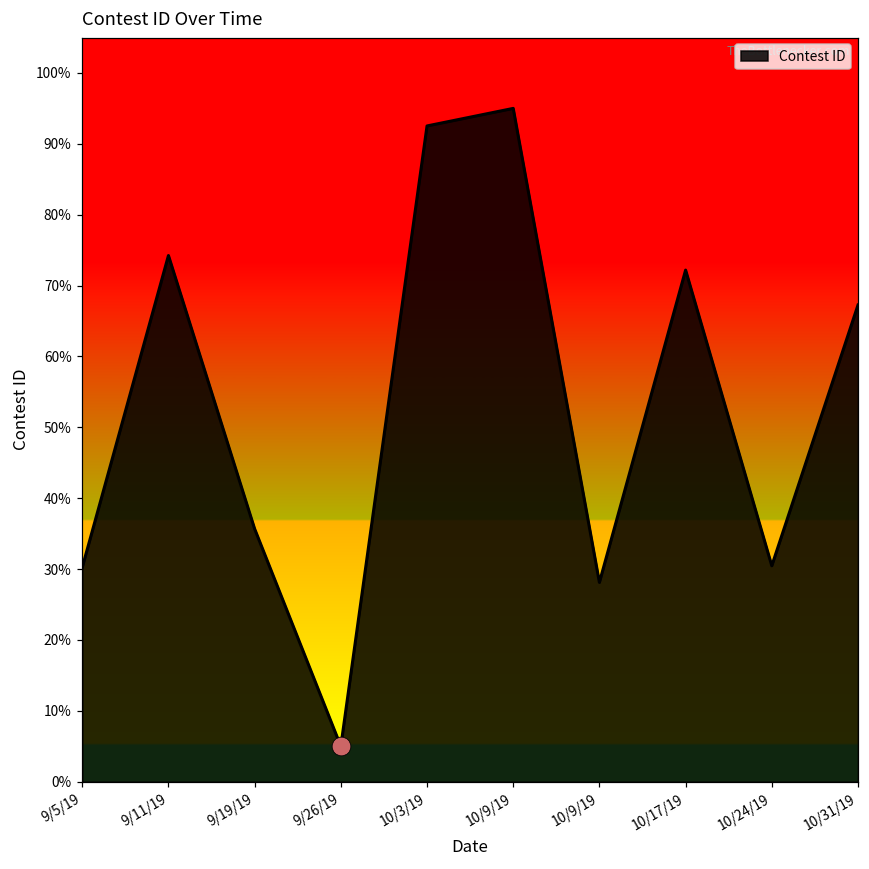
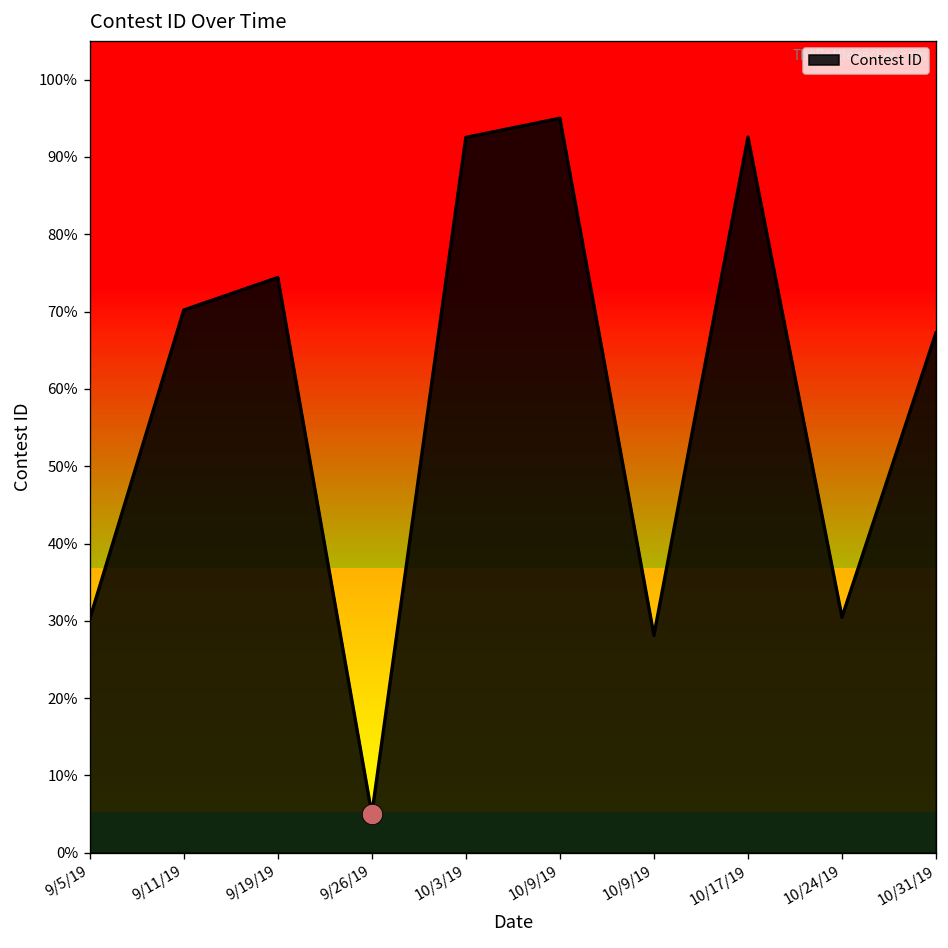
  {
    "Contest ID": {
      "9/5/19": "30%",
-     "9/11/19": "74%",
-     "9/19/19": "36%",
+     "9/11/19": "70%",
+     "9/19/19": "74%",
      "10/3/19": "93%",
-     "10/17/19": "72%",
+     "10/17/19": "93%",
      "10/24/19": "30%",
      "10/31/19": "67%"
    }
  }
